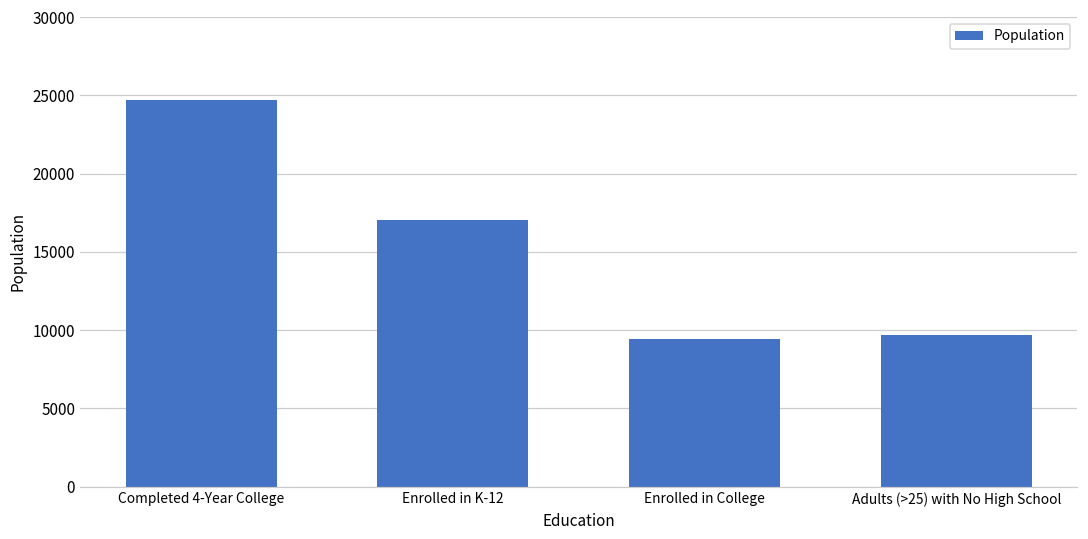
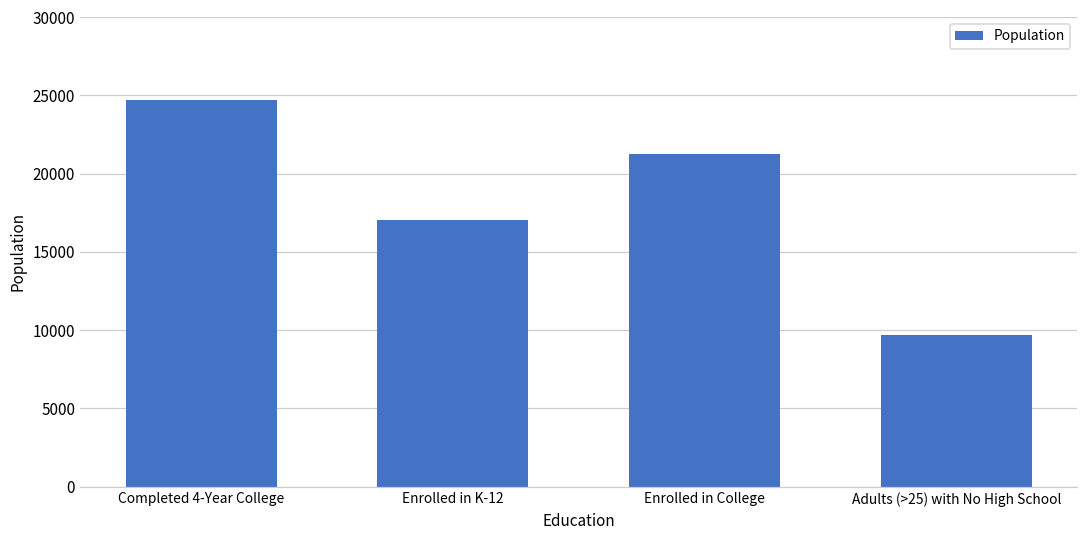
  {
    "Completed 4-Year College": 24700,
    "Enrolled in K-12": 17000,
-   "Enrolled in College": 9400,
+   "Enrolled in College": 21200,
    "Adults (>25) with No High School": 9700
  }
